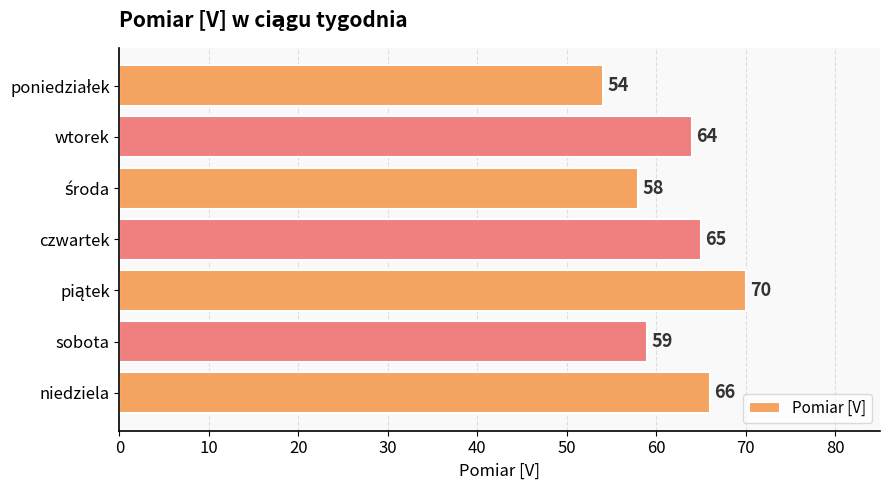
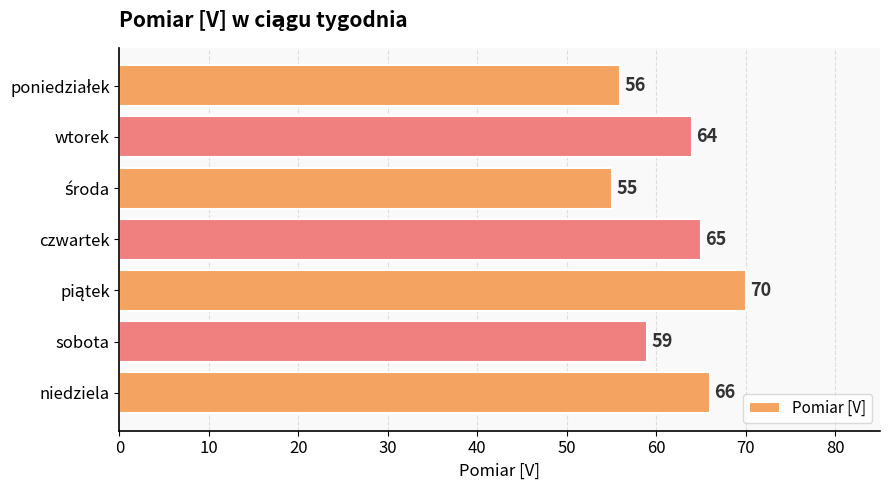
  {
-   "poniedziałek": 54,
+   "poniedziałek": 56,
    "wtorek": 64,
-   "środa": 58,
+   "środa": 55,
    "czwartek": 65,
    "piątek": 70,
    "sobota": 59,
    "niedziela": 66
  }
